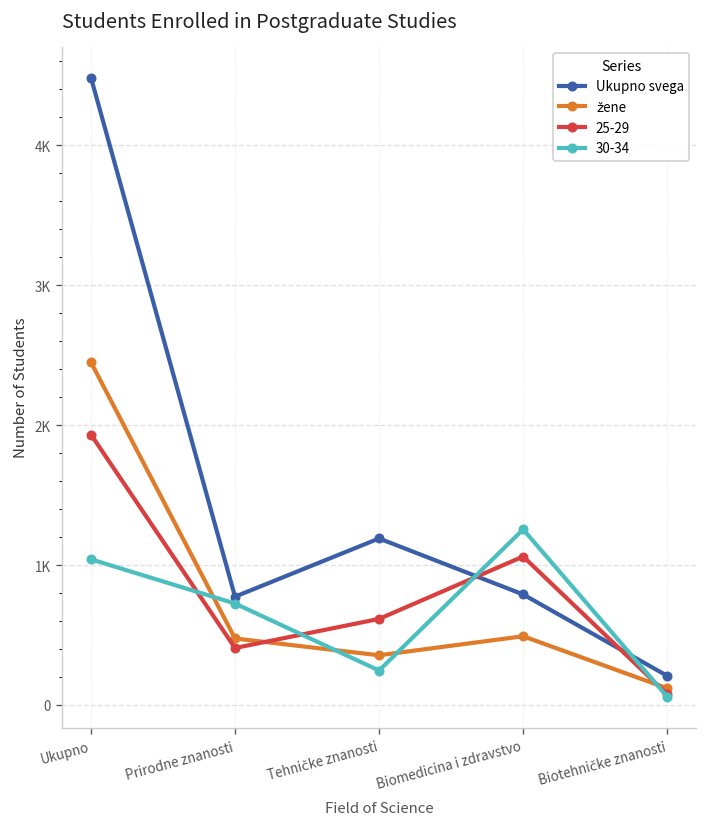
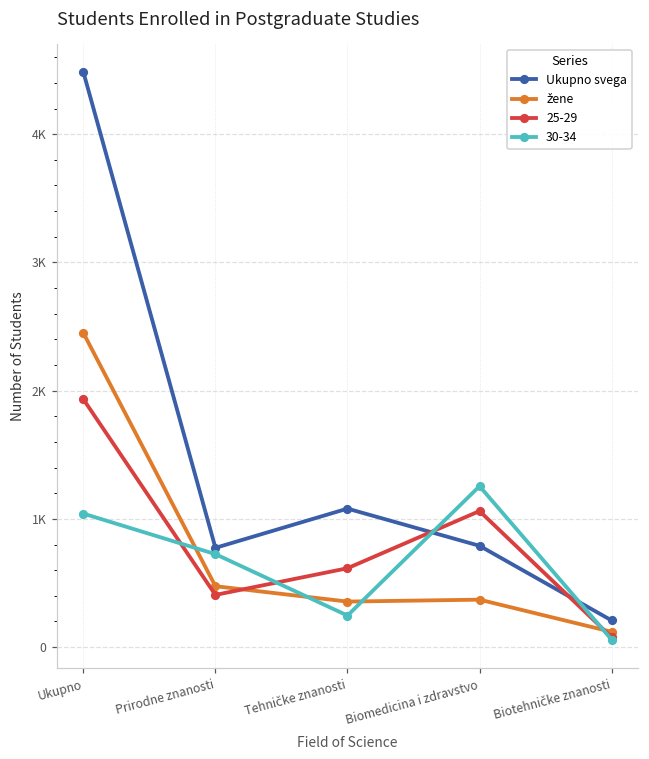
  {
    "Ukupno svega": {
      "Ukupno": 4490,
      "Prirodne znanosti": 770,
-     "Tehničke znanosti": 1190,
+     "Tehničke znanosti": 1080,
      "Biomedicina i zdravstvo": 790,
      "Biotehničke znanosti": 210
    },
    "žene": {
      "Ukupno": 2450,
      "Prirodne znanosti": 480,
      "Tehničke znanosti": 360,
-     "Biomedicina i zdravstvo": 490,
+     "Biomedicina i zdravstvo": 370,
      "Biotehničke znanosti": 120
    },
    "25-29": {
      "Ukupno": 1930,
      "Prirodne znanosti": 410,
      "Tehničke znanosti": 620,
      "Biomedicina i zdravstvo": 1060
    },
    "30-34": {
      "Ukupno": 1040,
      "Prirodne znanosti": 730,
      "Tehničke znanosti": 250,
      "Biomedicina i zdravstvo": 1260
    }
  }
